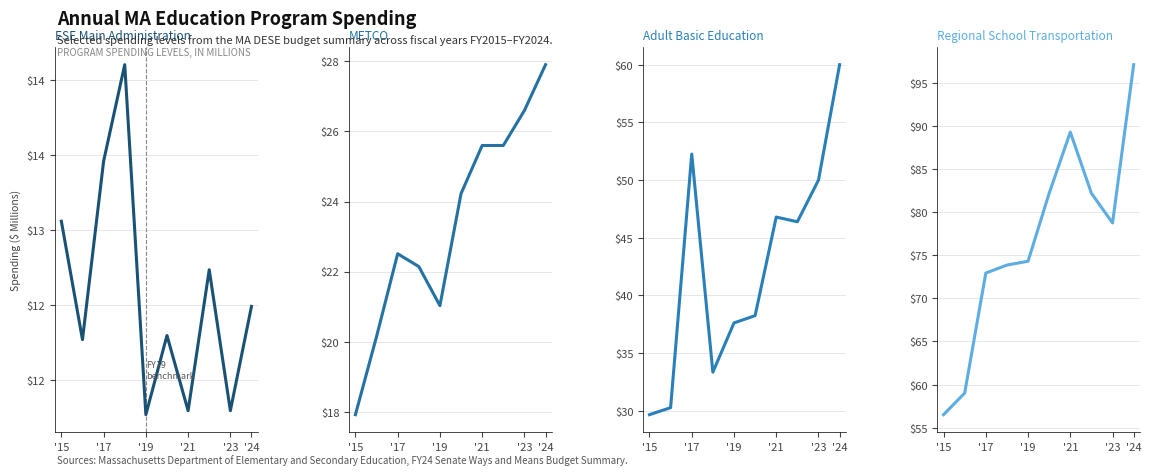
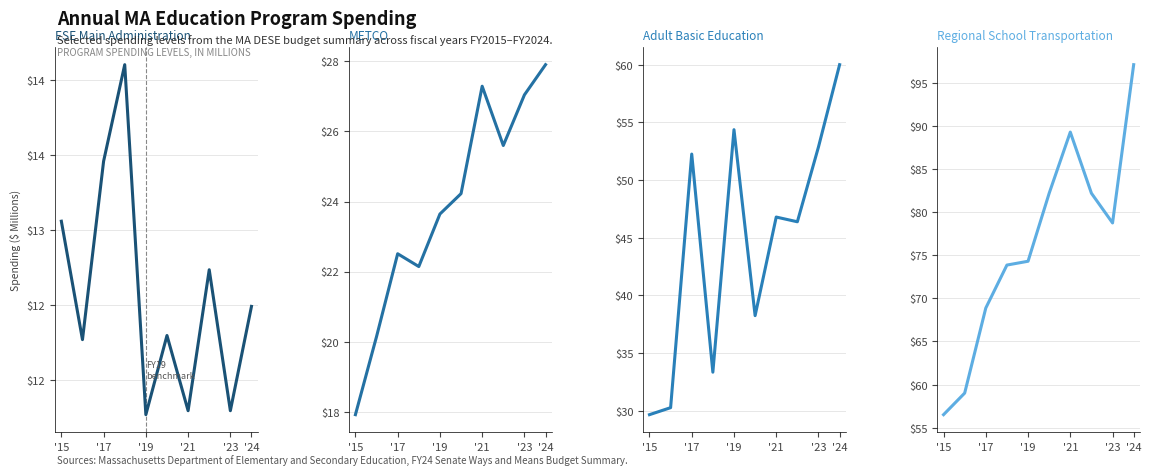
  {
    "METCO": {
      "'15": "$17.9",
      "'17": "$22.5",
-     "'19": "$21.0",
-     "'21": "$25.6",
-     "'23": "$26.6",
+     "'19": "$23.6",
+     "'21": "$27.3",
+     "'23": "$27.0",
      "'24": "$27.9"
    },
    "Adult Basic Education": {
      "'15": "$29.7",
      "'17": "$52.3",
-     "'19": "$37.6",
+     "'19": "$54.4",
      "'21": "$46.8",
-     "'23": "$50.0",
+     "'23": "$52.9",
      "'24": "$60.0"
    },
    "Regional School Transportation": {
      "'15": "$57",
-     "'17": "$73",
+     "'17": "$69",
      "'19": "$74",
      "'21": "$89",
      "'23": "$79",
      "'24": "$97"
    }
  }
